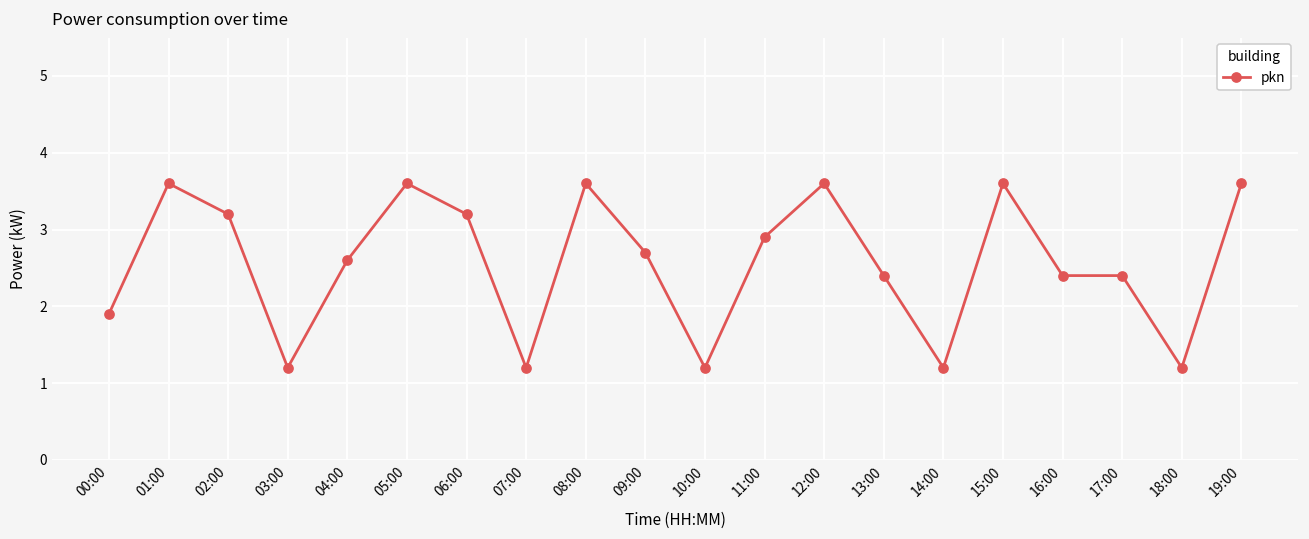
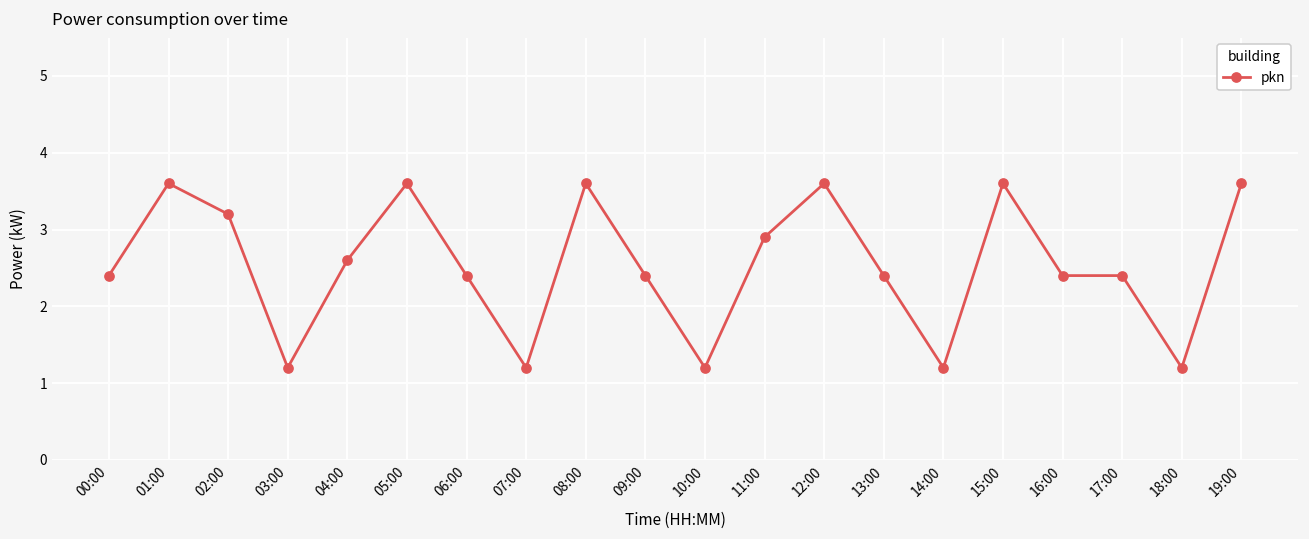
  {
-   "00:00": 1.9,
+   "00:00": 2.4,
    "01:00": 3.6,
    "02:00": 3.2,
    "03:00": 1.2,
    "04:00": 2.6,
    "05:00": 3.6,
-   "06:00": 3.2,
+   "06:00": 2.4,
    "07:00": 1.2,
    "08:00": 3.6,
-   "09:00": 2.7,
+   "09:00": 2.4,
    "10:00": 1.2,
    "11:00": 2.9,
    "12:00": 3.6,
    "13:00": 2.4,
    "14:00": 1.2,
    "15:00": 3.6,
    "16:00": 2.4,
    "17:00": 2.4,
    "18:00": 1.2,
    "19:00": 3.6
  }
